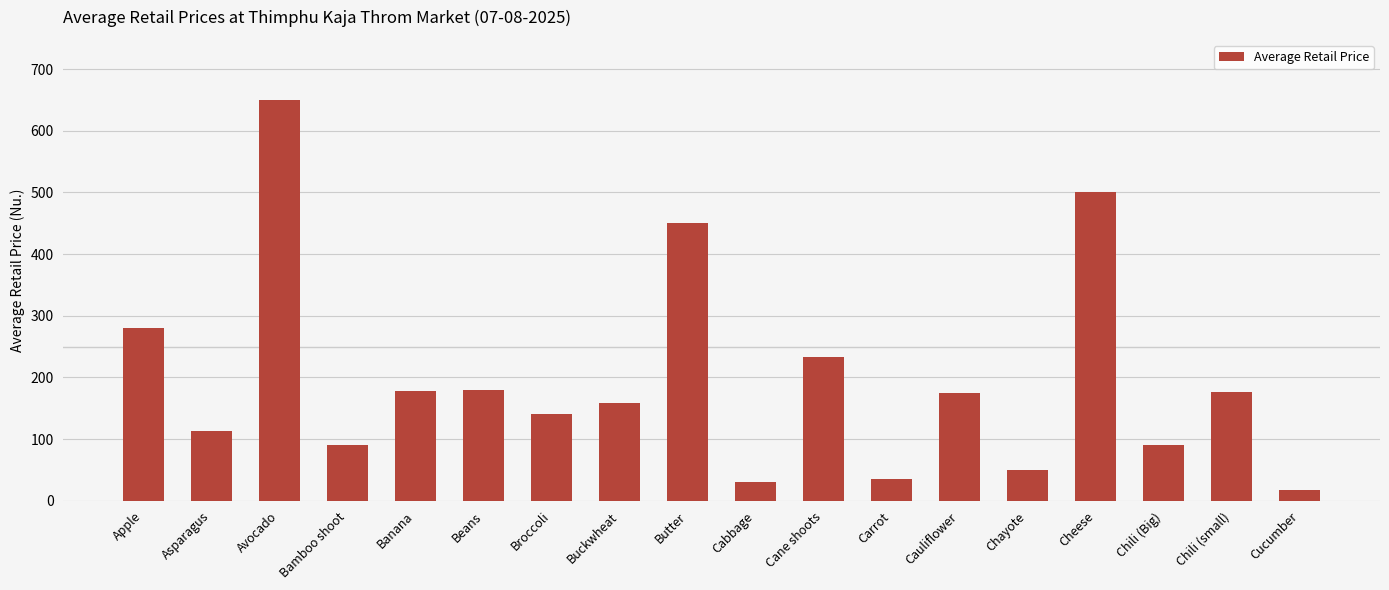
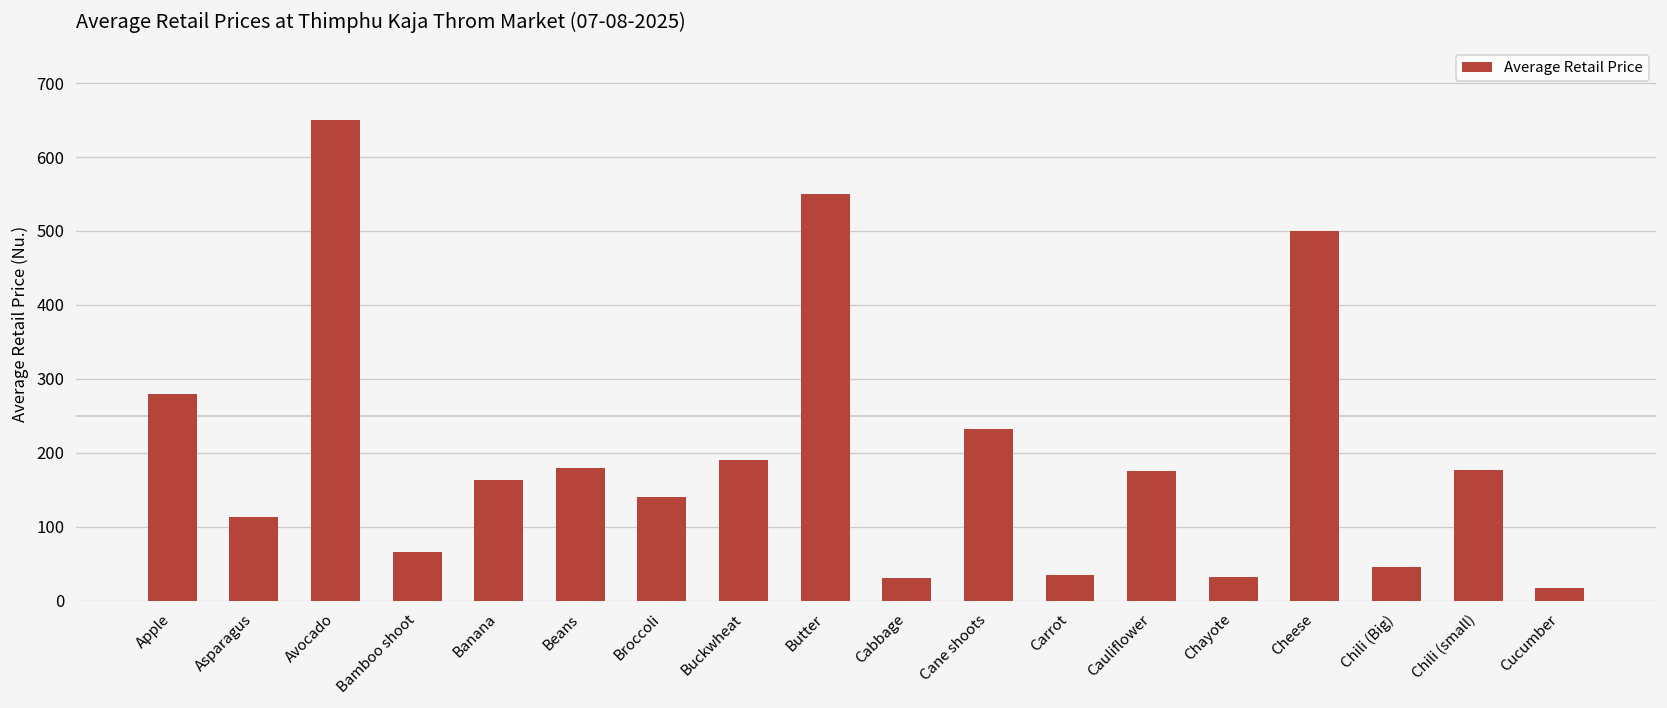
  {
    "Apple": 280,
    "Asparagus": 110,
    "Avocado": 650,
-   "Bamboo shoot": 90,
-   "Banana": 180,
+   "Bamboo shoot": 70,
+   "Banana": 160,
    "Beans": 180,
    "Broccoli": 140,
-   "Buckwheat": 160,
-   "Butter": 450,
+   "Buckwheat": 190,
+   "Butter": 550,
    "Cabbage": 30,
    "Cane shoots": 230,
    "Carrot": 40,
    "Cauliflower": 180,
-   "Chayote": 50,
+   "Chayote": 30,
    "Cheese": 500,
-   "Chili (Big)": 90,
+   "Chili (Big)": 50,
    "Chili (small)": 180,
    "Cucumber": 20
  }
